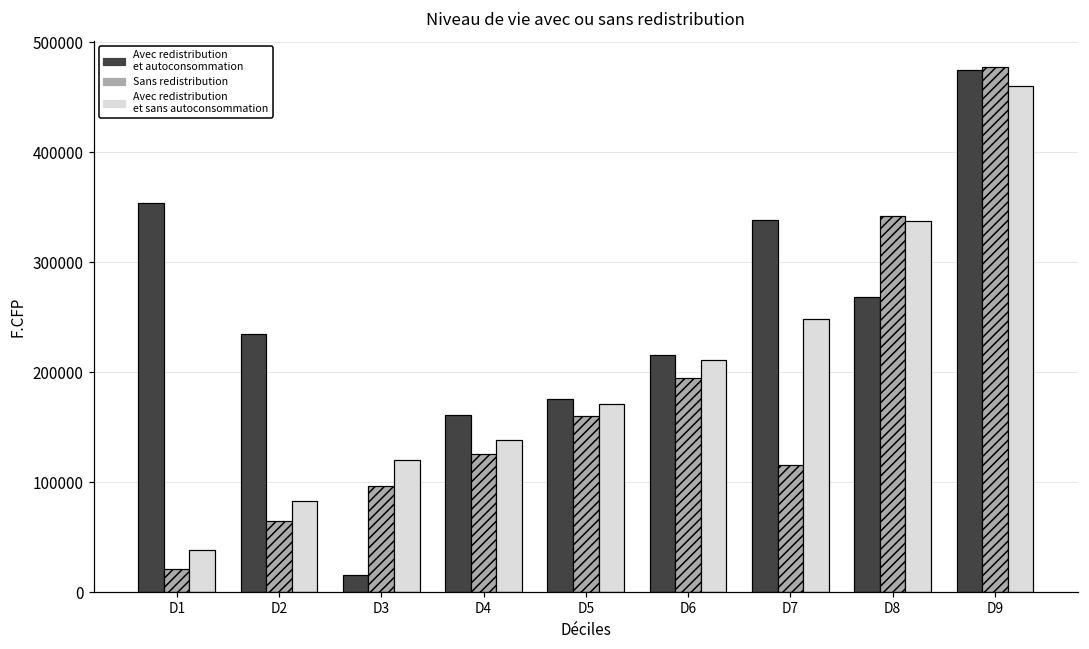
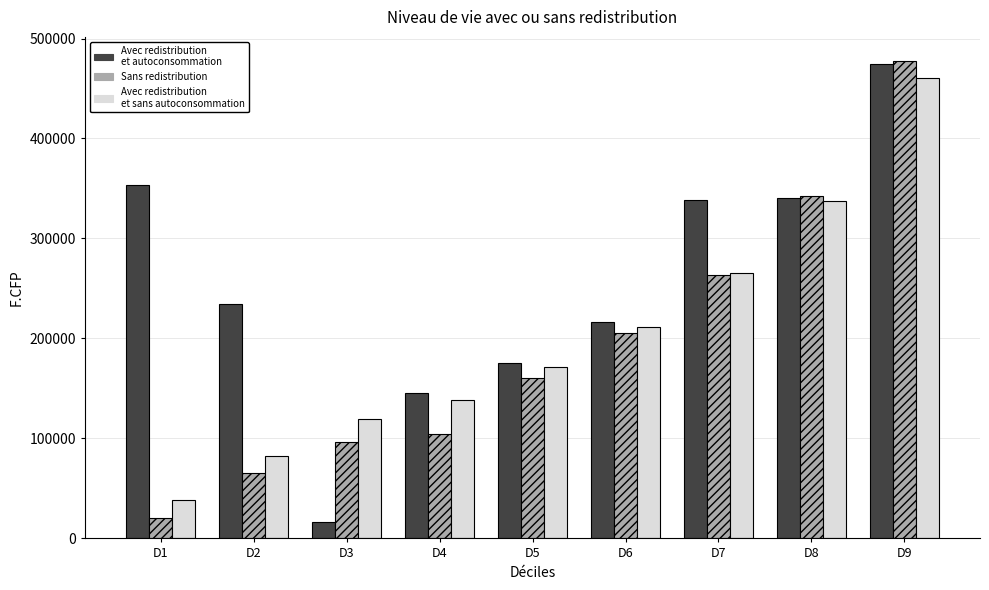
  {
    "Avec redistribution et autoconsommation": {
      "D1": 350000,
      "D2": 230000,
      "D3": 20000,
-     "D4": 160000,
+     "D4": 150000,
      "D5": 180000,
      "D6": 220000,
      "D7": 340000,
-     "D8": 270000,
+     "D8": 340000,
      "D9": 470000
    },
    "Sans redistribution": {
      "D1": 20000,
      "D2": 70000,
      "D3": 100000,
-     "D4": 130000,
+     "D4": 100000,
      "D5": 160000,
-     "D6": 190000,
-     "D7": 120000,
+     "D6": 210000,
+     "D7": 260000,
      "D8": 340000,
      "D9": 480000
    },
    "Avec redistribution et sans autoconsommation": {
      "D1": 40000,
      "D2": 80000,
      "D3": 120000,
      "D4": 140000,
      "D5": 170000,
      "D6": 210000,
-     "D7": 250000,
+     "D7": 270000,
      "D8": 340000,
      "D9": 460000
    }
  }
